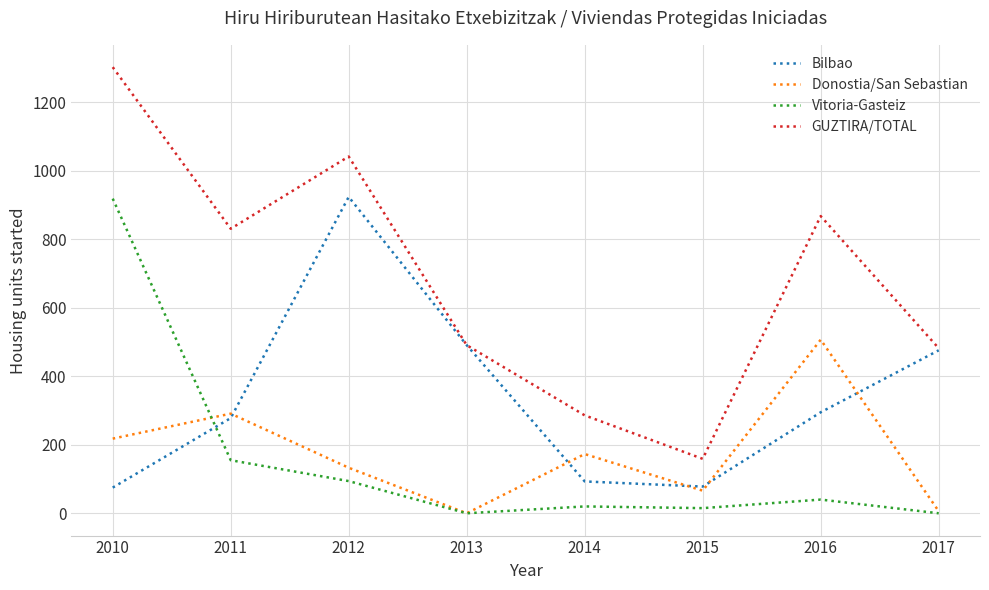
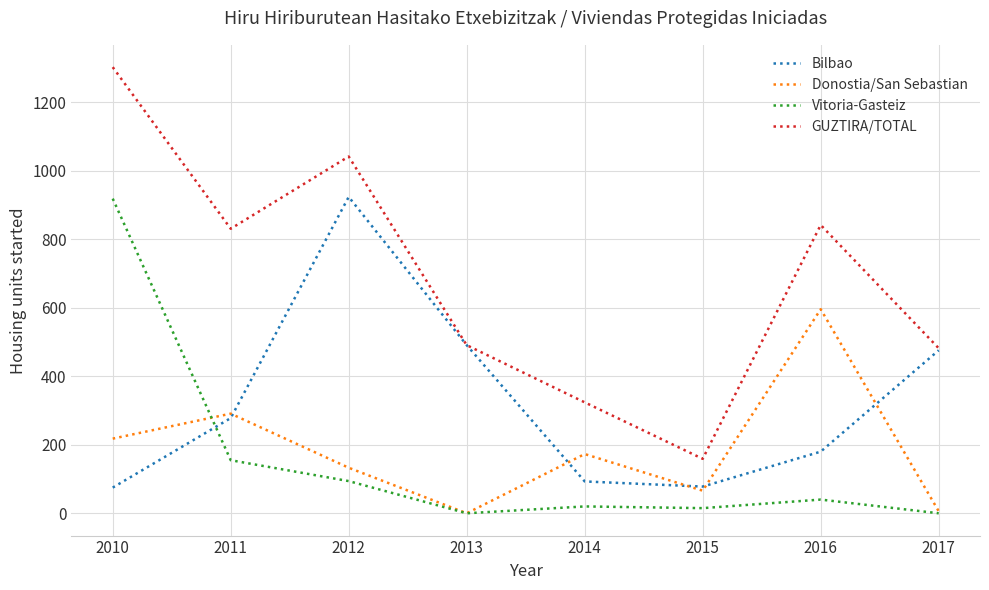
  {
    "Bilbao": {
      "2010": 80,
      "2011": 280,
      "2012": 920,
      "2014": 90,
      "2015": 80,
-     "2016": 300
+     "2016": 180
    },
    "Donostia/San Sebastian": {
      "2010": 220,
      "2011": 290,
      "2012": 130,
      "2014": 170,
      "2015": 70,
-     "2016": 510
+     "2016": 600
    },
    "Vitoria-Gasteiz": {
      "2010": 920,
      "2011": 160,
      "2012": 90,
      "2014": 20,
      "2015": 20,
      "2016": 40
    },
    "GUZTIRA/TOTAL": {
      "2010": 1300,
      "2011": 830,
      "2012": 1040,
-     "2014": 290,
+     "2014": 320,
      "2015": 160,
-     "2016": 870
+     "2016": 840
    }
  }
